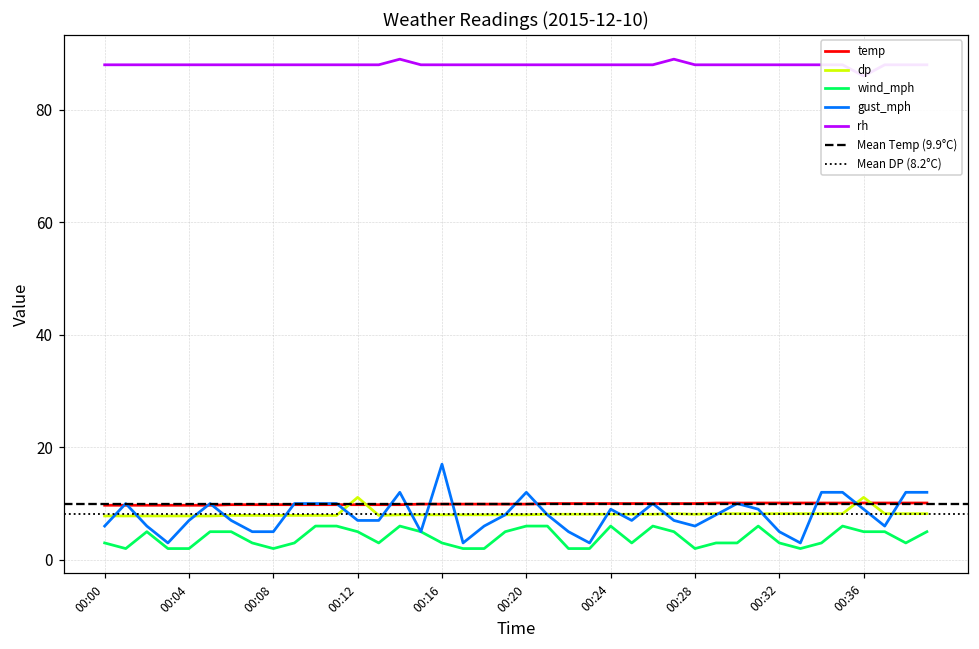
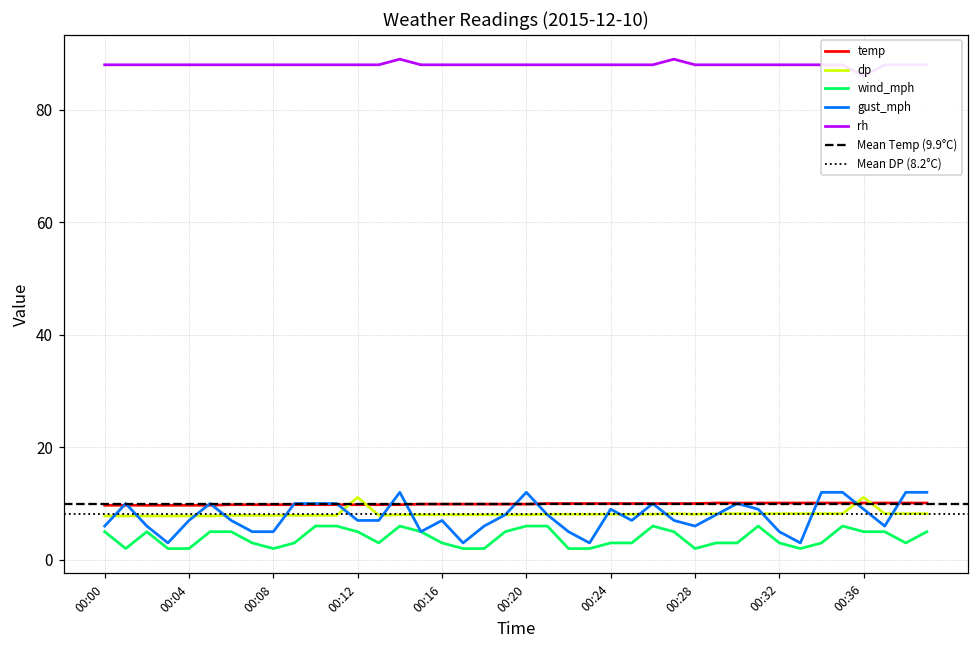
  {
    "temp": {
      "00:00": 10,
      "00:04": 10,
      "00:08": 10,
      "00:12": 10,
      "00:16": 10,
      "00:20": 10,
      "00:24": 10,
      "00:28": 10,
      "00:32": 10,
      "00:36": 10
    },
    "dp": {
      "00:00": 8,
      "00:04": 8,
      "00:08": 8,
      "00:12": 11,
      "00:16": 8,
      "00:20": 8,
      "00:24": 8,
      "00:28": 8,
      "00:32": 8,
      "00:36": 11
    },
    "wind_mph": {
-     "00:00": 3,
+     "00:00": 5,
      "00:04": 2,
      "00:08": 2,
      "00:12": 5,
      "00:16": 3,
      "00:20": 6,
-     "00:24": 6,
+     "00:24": 3,
      "00:28": 2,
      "00:32": 3,
      "00:36": 5
    },
    "gust_mph": {
      "00:00": 6,
      "00:04": 7,
      "00:08": 5,
      "00:12": 7,
-     "00:16": 17,
+     "00:16": 7,
      "00:20": 12,
      "00:24": 9,
      "00:28": 6,
      "00:32": 5,
      "00:36": 9
    },
    "rh": {
      "00:00": 88,
      "00:04": 88,
      "00:08": 88,
      "00:12": 88,
      "00:16": 88,
      "00:20": 88,
      "00:24": 88,
      "00:28": 88,
      "00:32": 88
    }
  }
